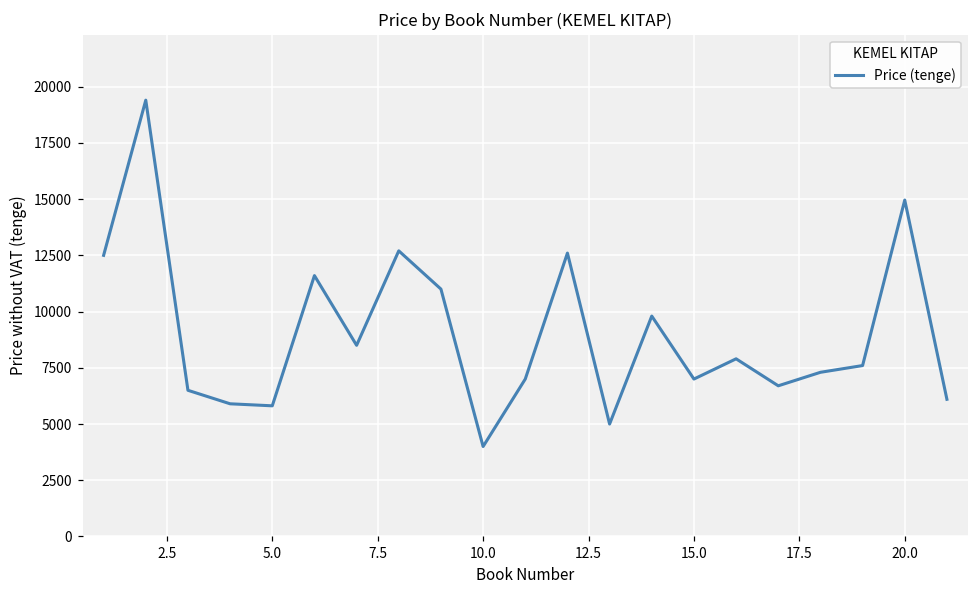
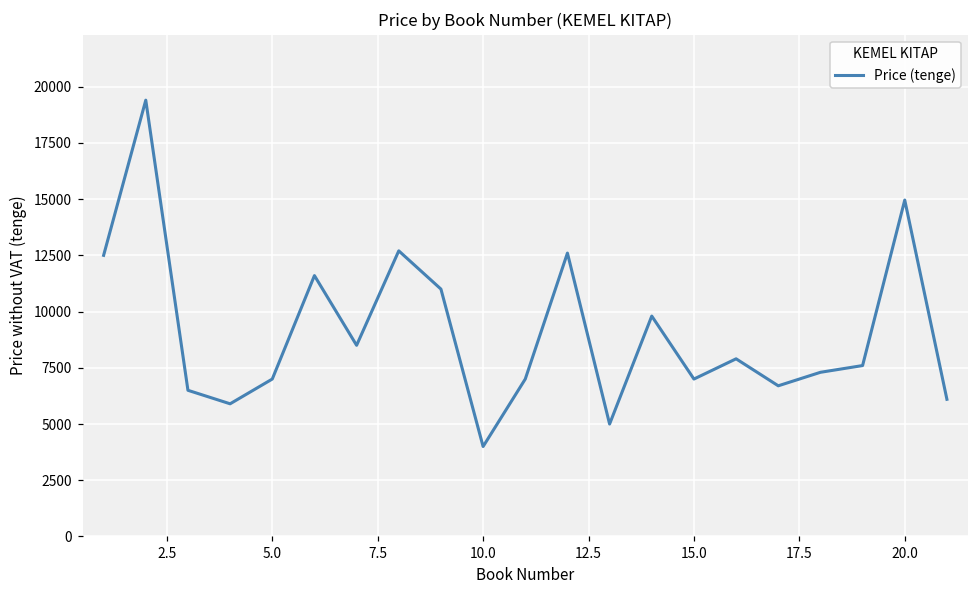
  {
-   "5.0": 5800,
+   "5.0": 7000,
    "10.0": 4000,
    "15.0": 7000,
    "20.0": 15000
  }
